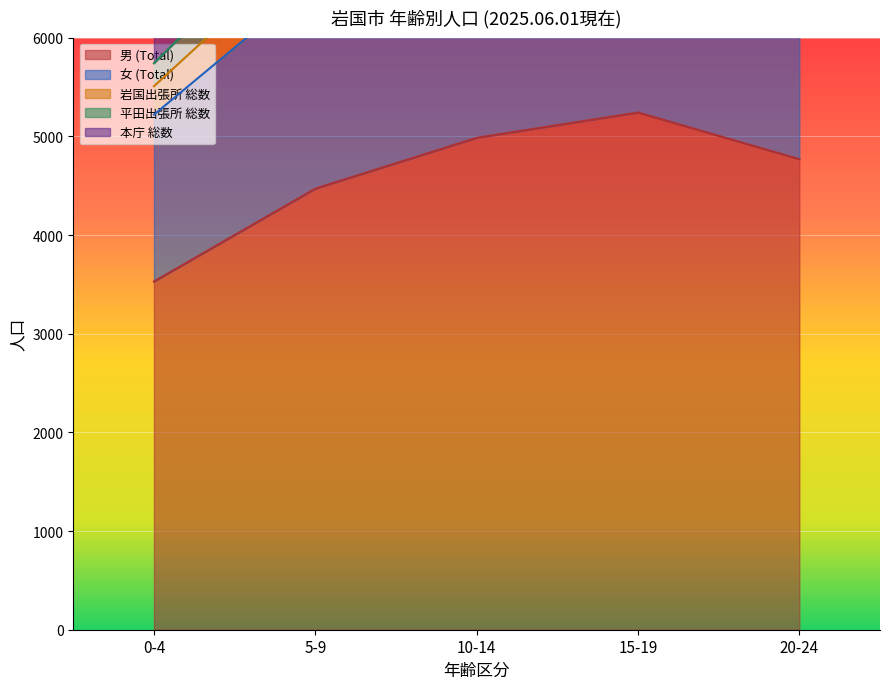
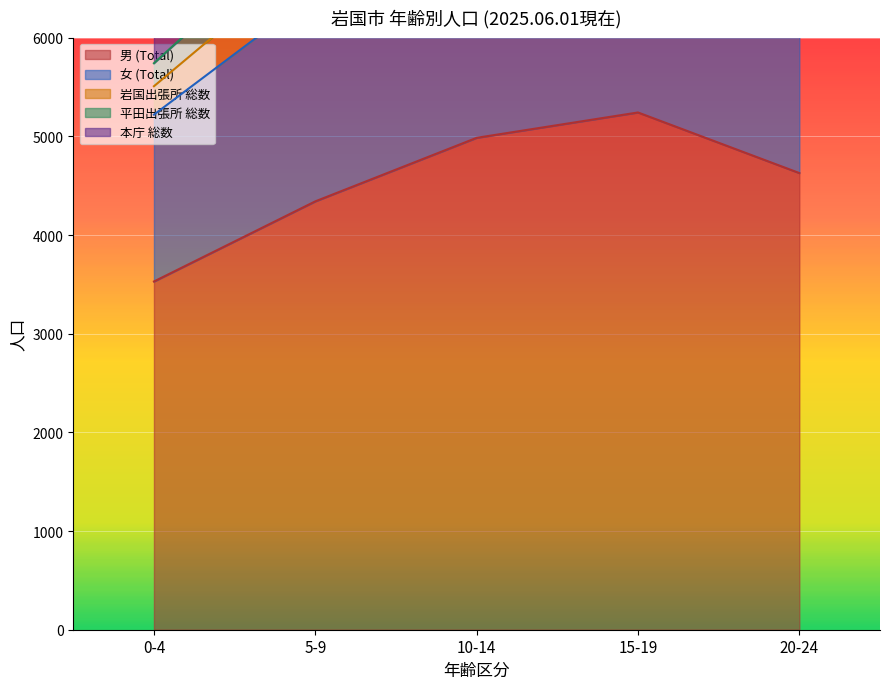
  {
    "男 (Total)": {
      "0-4": 3500,
-     "5-9": 4500,
+     "5-9": 4300,
      "10-14": 5000,
      "15-19": 5200,
-     "20-24": 4800
+     "20-24": 4600
    }
  }
